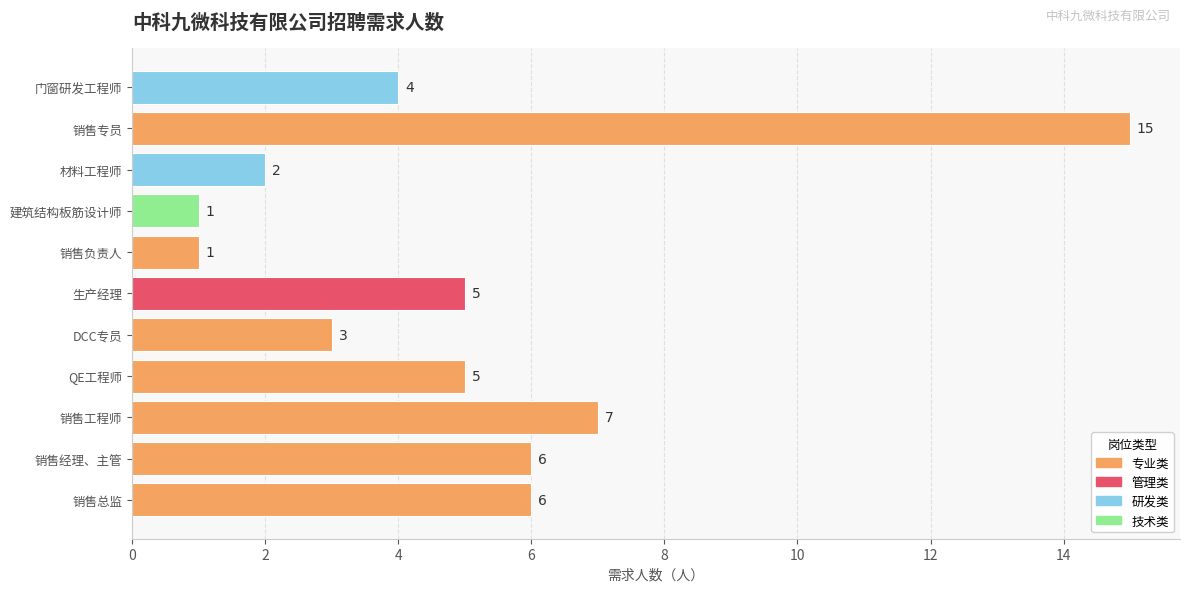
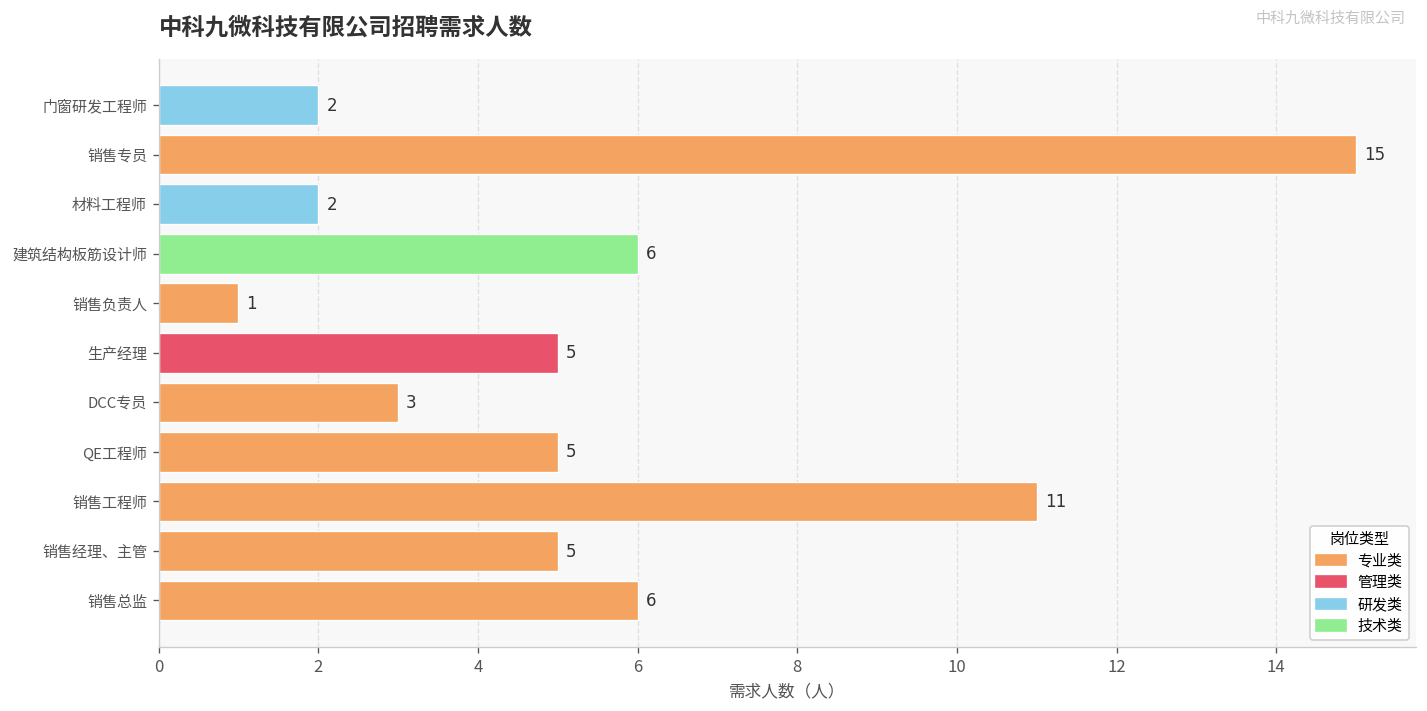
  {
-   "门窗研发工程师": 4,
+   "门窗研发工程师": 2,
    "销售专员": 15,
    "材料工程师": 2,
-   "建筑结构板筋设计师": 1,
+   "建筑结构板筋设计师": 6,
    "销售负责人": 1,
    "生产经理": 5,
    "DCC专员": 3,
    "QE工程师": 5,
-   "销售工程师": 7,
-   "销售经理、主管": 6,
+   "销售工程师": 11,
+   "销售经理、主管": 5,
    "销售总监": 6
  }
